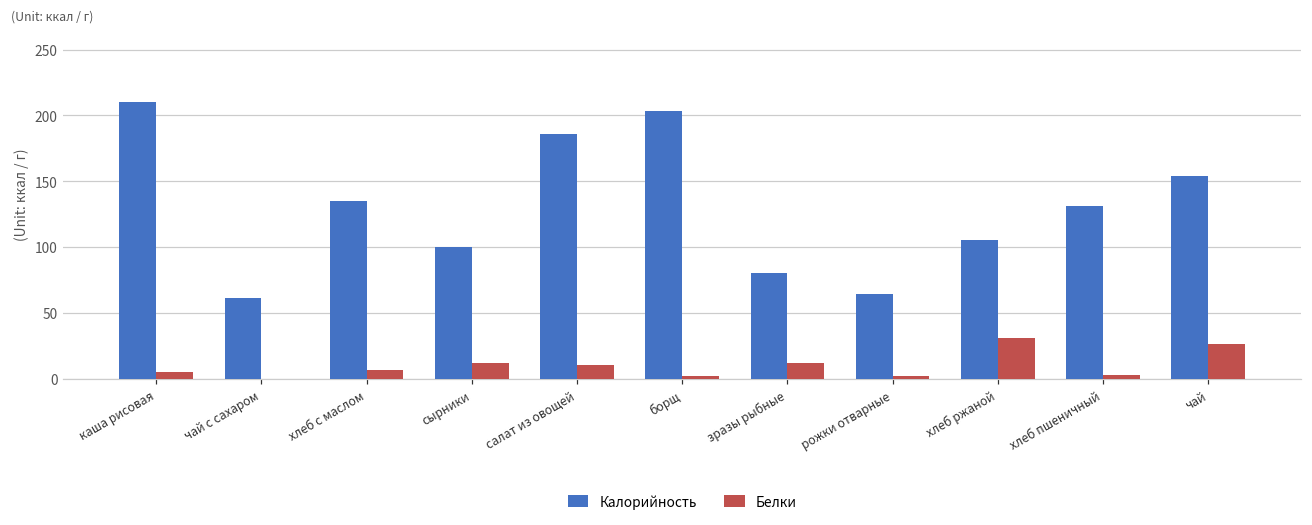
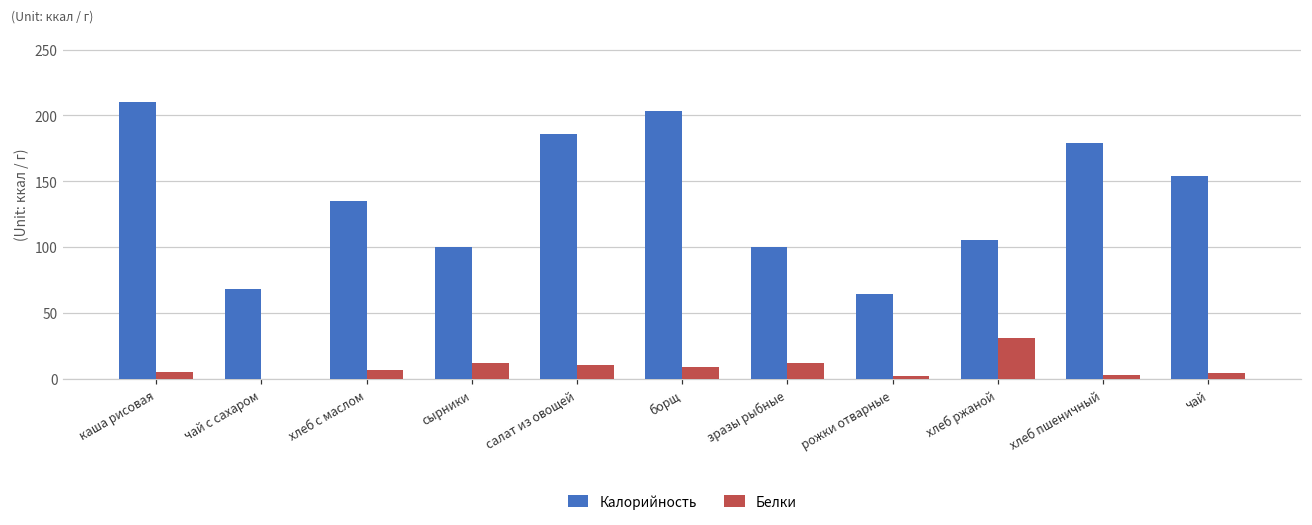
  {
    "Калорийность": {
      "каша рисовая": 210,
-     "чай с сахаром": 62,
+     "чай с сахаром": 68,
      "хлеб с маслом": 135,
      "сырники": 100,
      "салат из овощей": 186,
      "борщ": 204,
-     "зразы рыбные": 80,
+     "зразы рыбные": 100,
      "рожки отварные": 64,
      "хлеб ржаной": 105,
-     "хлеб пшеничный": 131,
+     "хлеб пшеничный": 179,
      "чай": 154
    },
    "Белки": {
      "каша рисовая": 5,
      "чай с сахаром": 0,
      "хлеб с маслом": 7,
      "сырники": 12,
      "салат из овощей": 10,
-     "борщ": 2,
+     "борщ": 9,
      "зразы рыбные": 12,
      "хлеб ржаной": 31,
      "хлеб пшеничный": 3,
-     "чай": 27
+     "чай": 4
    }
  }
